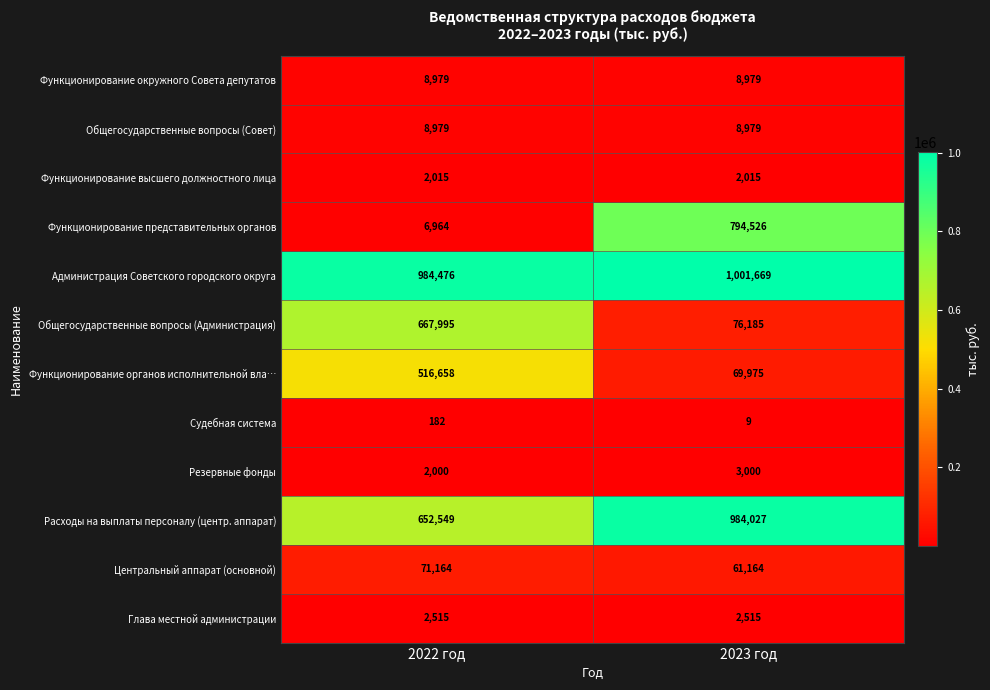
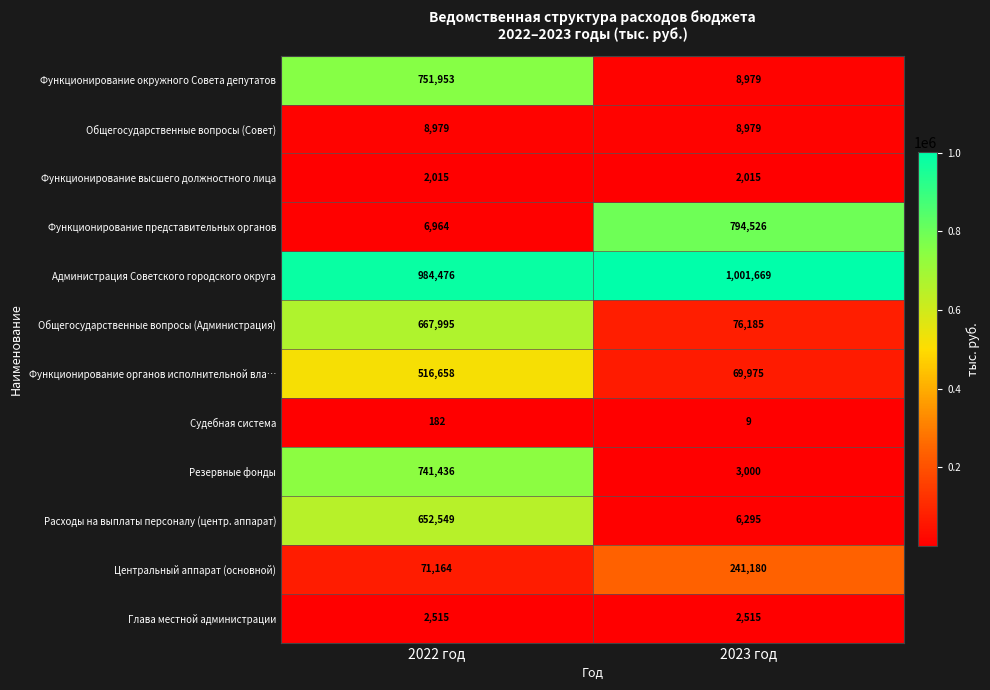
  {
    "Функционирование окружного Совета депутатов": {
-     "2022 год": "8,979",
+     "2022 год": "751,953",
      "2023 год": "8,979"
    },
    "Общегосударственные вопросы (Совет)": {
      "2022 год": "8,979",
      "2023 год": "8,979"
    },
    "Функционирование высшего должностного лица": {
      "2022 год": "2,015",
      "2023 год": "2,015"
    },
    "Функционирование представительных органов": {
      "2022 год": "6,964",
      "2023 год": "794,526"
    },
    "Администрация Советского городского округа": {
      "2022 год": "984,476",
      "2023 год": "1,001,669"
    },
    "Общегосударственные вопросы (Администрация)": {
      "2022 год": "667,995",
      "2023 год": "76,185"
    },
    "Функционирование органов исполнительной вла…": {
      "2022 год": "516,658",
      "2023 год": "69,975"
    },
    "Судебная система": {
      "2022 год": "182",
      "2023 год": "9"
    },
    "Резервные фонды": {
-     "2022 год": "2,000",
+     "2022 год": "741,436",
      "2023 год": "3,000"
    },
    "Расходы на выплаты персоналу (центр. аппарат)": {
      "2022 год": "652,549",
-     "2023 год": "984,027"
+     "2023 год": "6,295"
    },
    "Центральный аппарат (основной)": {
      "2022 год": "71,164",
-     "2023 год": "61,164"
+     "2023 год": "241,180"
    },
    "Глава местной администрации": {
      "2022 год": "2,515",
      "2023 год": "2,515"
    }
  }
